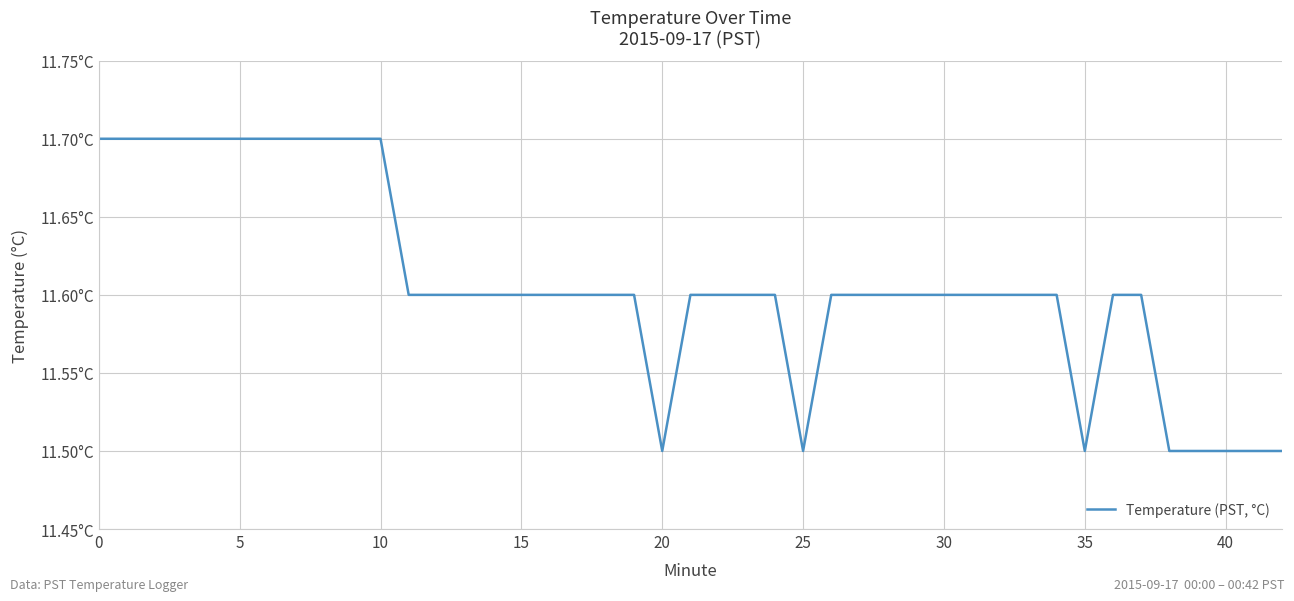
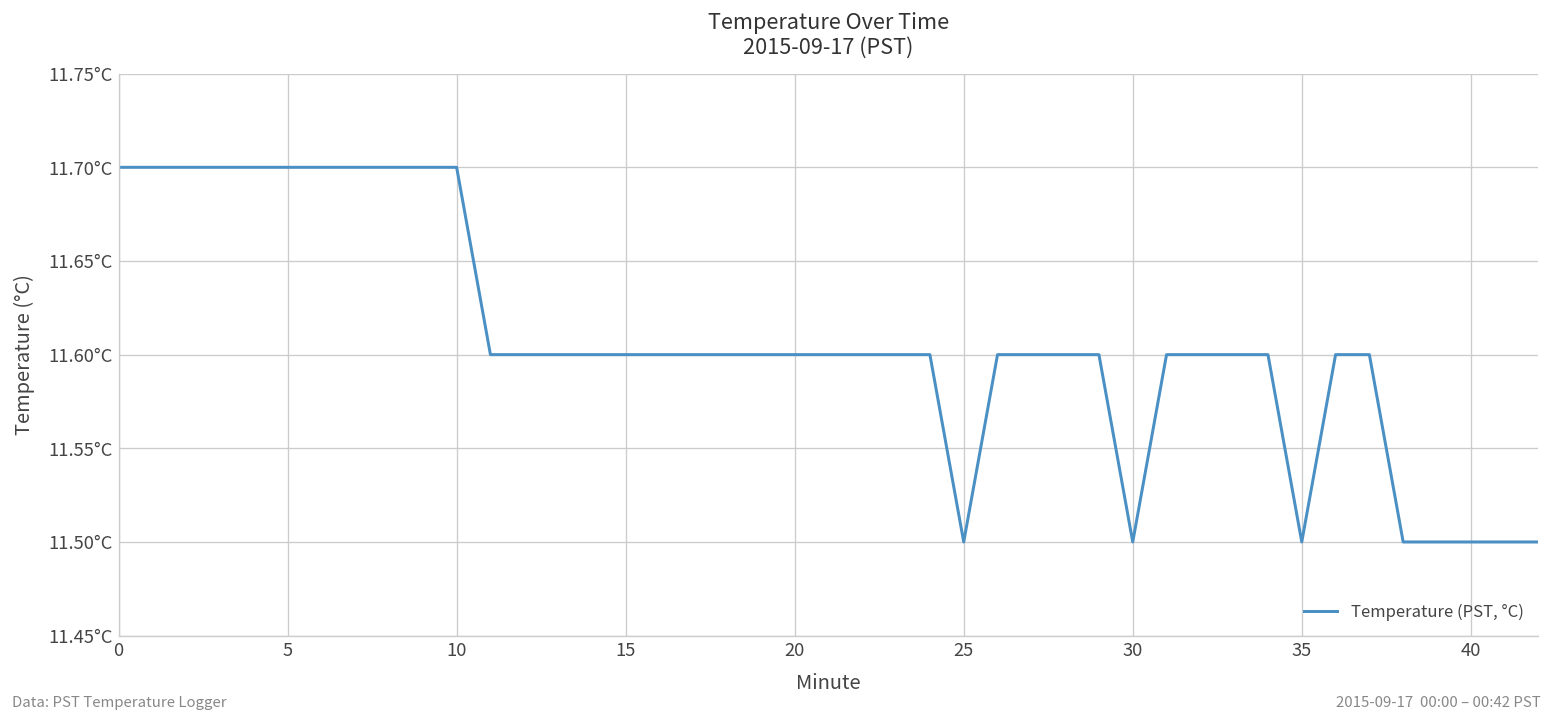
  {
    "0": "11.7°C",
    "5": "11.7°C",
    "10": "11.7°C",
-   "20": "11.5°C",
+   "20": "11.6°C",
    "25": "11.5°C",
-   "30": "11.6°C",
+   "30": "11.5°C",
    "35": "11.5°C",
    "40": "11.5°C"
  }
